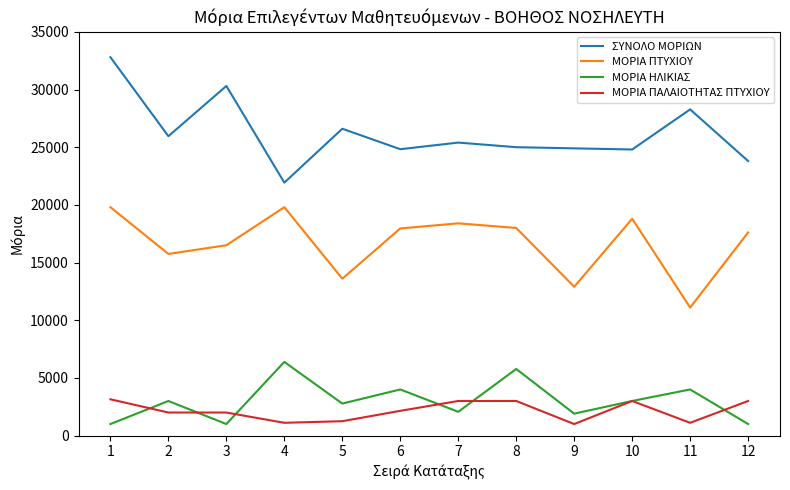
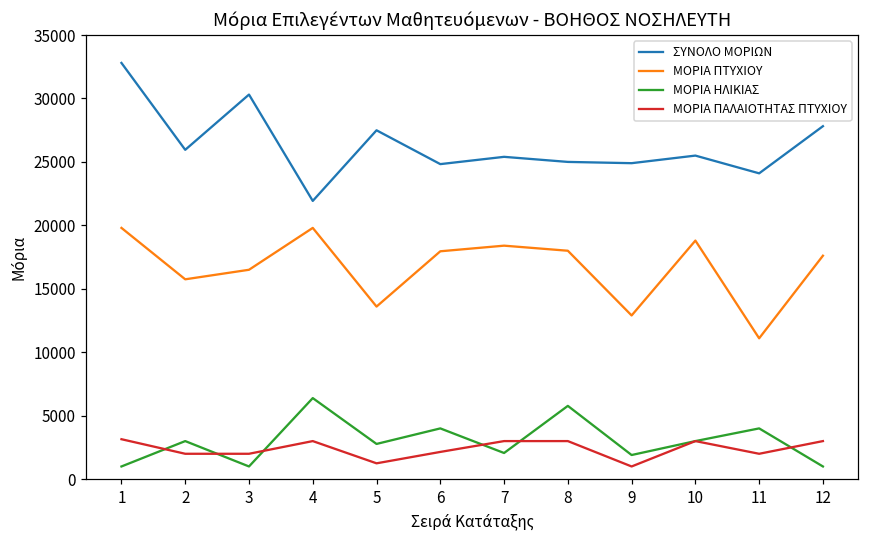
  {
    "ΣΥΝΟΛΟ ΜΟΡΙΩΝ": {
      "1": 32800,
      "2": 26000,
      "3": 30300,
      "4": 21900,
-     "5": 26600,
+     "5": 27500,
      "6": 24800,
      "7": 25400,
      "8": 25000,
      "9": 24900,
-     "10": 24800,
-     "11": 28300,
-     "12": 23800
+     "10": 25500,
+     "11": 24100,
+     "12": 27800
    },
    "ΜΟΡΙΑ ΠΤΥΧΙΟΥ": {
      "1": 19800,
      "2": 15700,
      "3": 16500,
      "4": 19800,
      "5": 13600,
      "6": 18000,
      "7": 18400,
      "8": 18000,
      "9": 12900,
      "10": 18800,
      "11": 11100,
      "12": 17600
    },
    "ΜΟΡΙΑ ΗΛΙΚΙΑΣ": {
      "1": 1000,
      "2": 3000,
      "3": 1000,
      "4": 6400,
      "5": 2800,
      "6": 4000,
      "7": 2100,
      "8": 5800,
      "9": 1900,
      "11": 4000,
      "12": 1000
    },
    "ΜΟΡΙΑ ΠΑΛΑΙΟΤΗΤΑΣ ΠΤΥΧΙΟΥ": {
      "1": 3100,
      "2": 2000,
      "3": 2000,
-     "4": 1100,
+     "4": 3000,
      "5": 1200,
      "6": 2100,
      "7": 3000,
      "8": 3000,
      "9": 1000,
-     "11": 1100,
+     "11": 2000,
      "12": 3000
    }
  }
